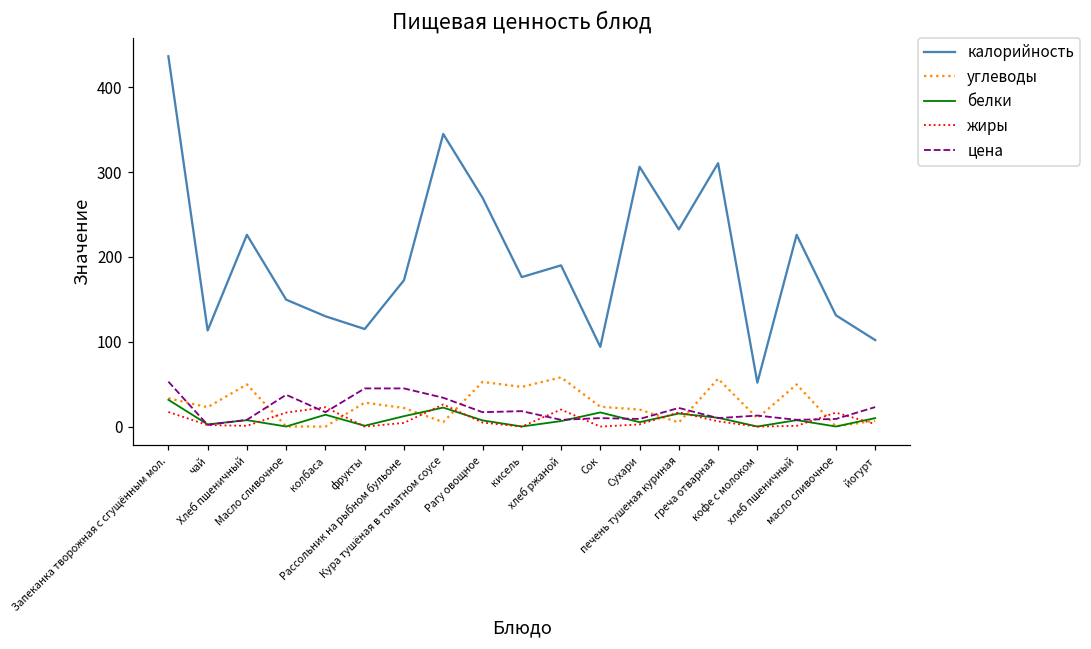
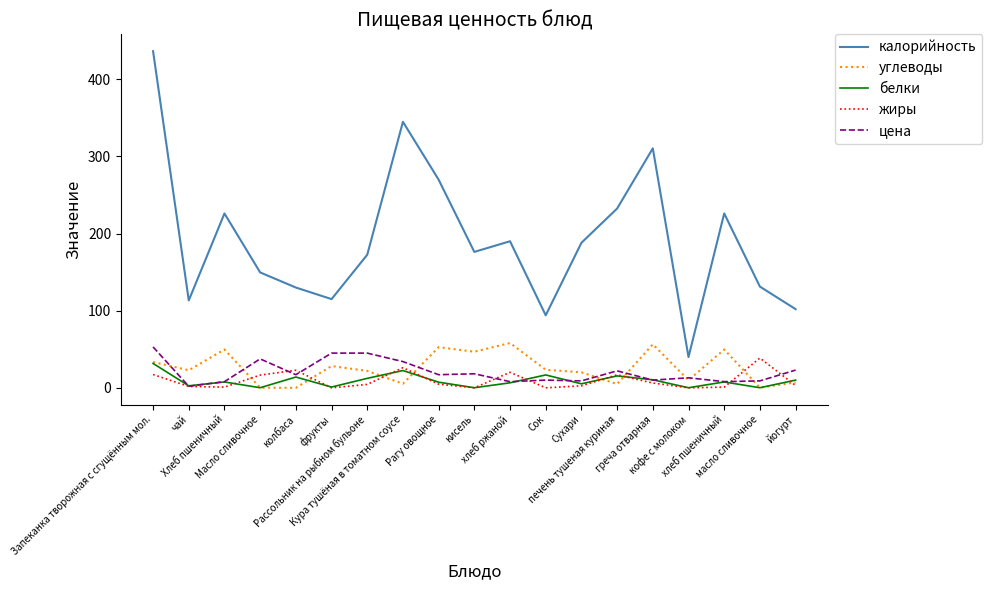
  {
    "калорийность": {
      "Запеканка творожная c сгущённым мол.": 440,
      "чай": 110,
      "Хлеб пшеничный": 230,
      "Масло сливочное": 150,
      "колбаса": 130,
      "фрукты": 120,
      "Рассольник на рыбном бульоне": 170,
      "Кура тушёная в томатном соусе": 340,
      "Рагу овощное": 270,
      "кисель": 180,
      "хлеб ржаной": 190,
      "Сок": 90,
-     "Сухари": 310,
+     "Сухари": 190,
      "печень тушеная куриная": 230,
      "греча отварная": 310,
-     "кофе с молоком": 50,
+     "кофе с молоком": 40,
      "хлеб пшеничный": 230,
      "масло сливочное": 130,
      "йогурт": 100
    },
    "углеводы": {
      "чай": 20,
      "Хлеб пшеничный": 50,
      "колбаса": 0,
      "фрукты": 30,
      "Рассольник на рыбном бульоне": 20,
      "Кура тушёная в томатном соусе": 10,
      "Рагу овощное": 50,
      "кисель": 50,
      "хлеб ржаной": 60,
      "Сок": 20,
      "Сухари": 20,
      "печень тушеная куриная": 0,
      "греча отварная": 60,
      "хлеб пшеничный": 50
    },
    "белки": {
      "Рассольник на рыбном бульоне": 10,
      "Кура тушёная в томатном соусе": 20,
      "Сок": 20
    },
    "жиры": {
      "Запеканка творожная c сгущённым мол.": 20,
      "Хлеб пшеничный": 0,
      "Масло сливочное": 20,
      "колбаса": 20,
      "Рассольник на рыбном бульоне": 0,
      "Кура тушёная в томатном соусе": 30,
      "хлеб ржаной": 20,
      "Сок": 0,
      "греча отварная": 10,
      "хлеб пшеничный": 0,
-     "масло сливочное": 20,
+     "масло сливочное": 40,
      "йогурт": 0
    },
    "цена": {
      "Запеканка творожная c сгущённым мол.": 50,
      "Масло сливочное": 40,
      "фрукты": 50,
      "Рассольник на рыбном бульоне": 50,
      "Кура тушёная в томатном соусе": 30,
      "Рагу овощное": 20,
      "кисель": 20,
      "Сок": 10,
      "Сухари": 10,
      "печень тушеная куриная": 20,
      "масло сливочное": 10,
      "йогурт": 20
    }
  }
